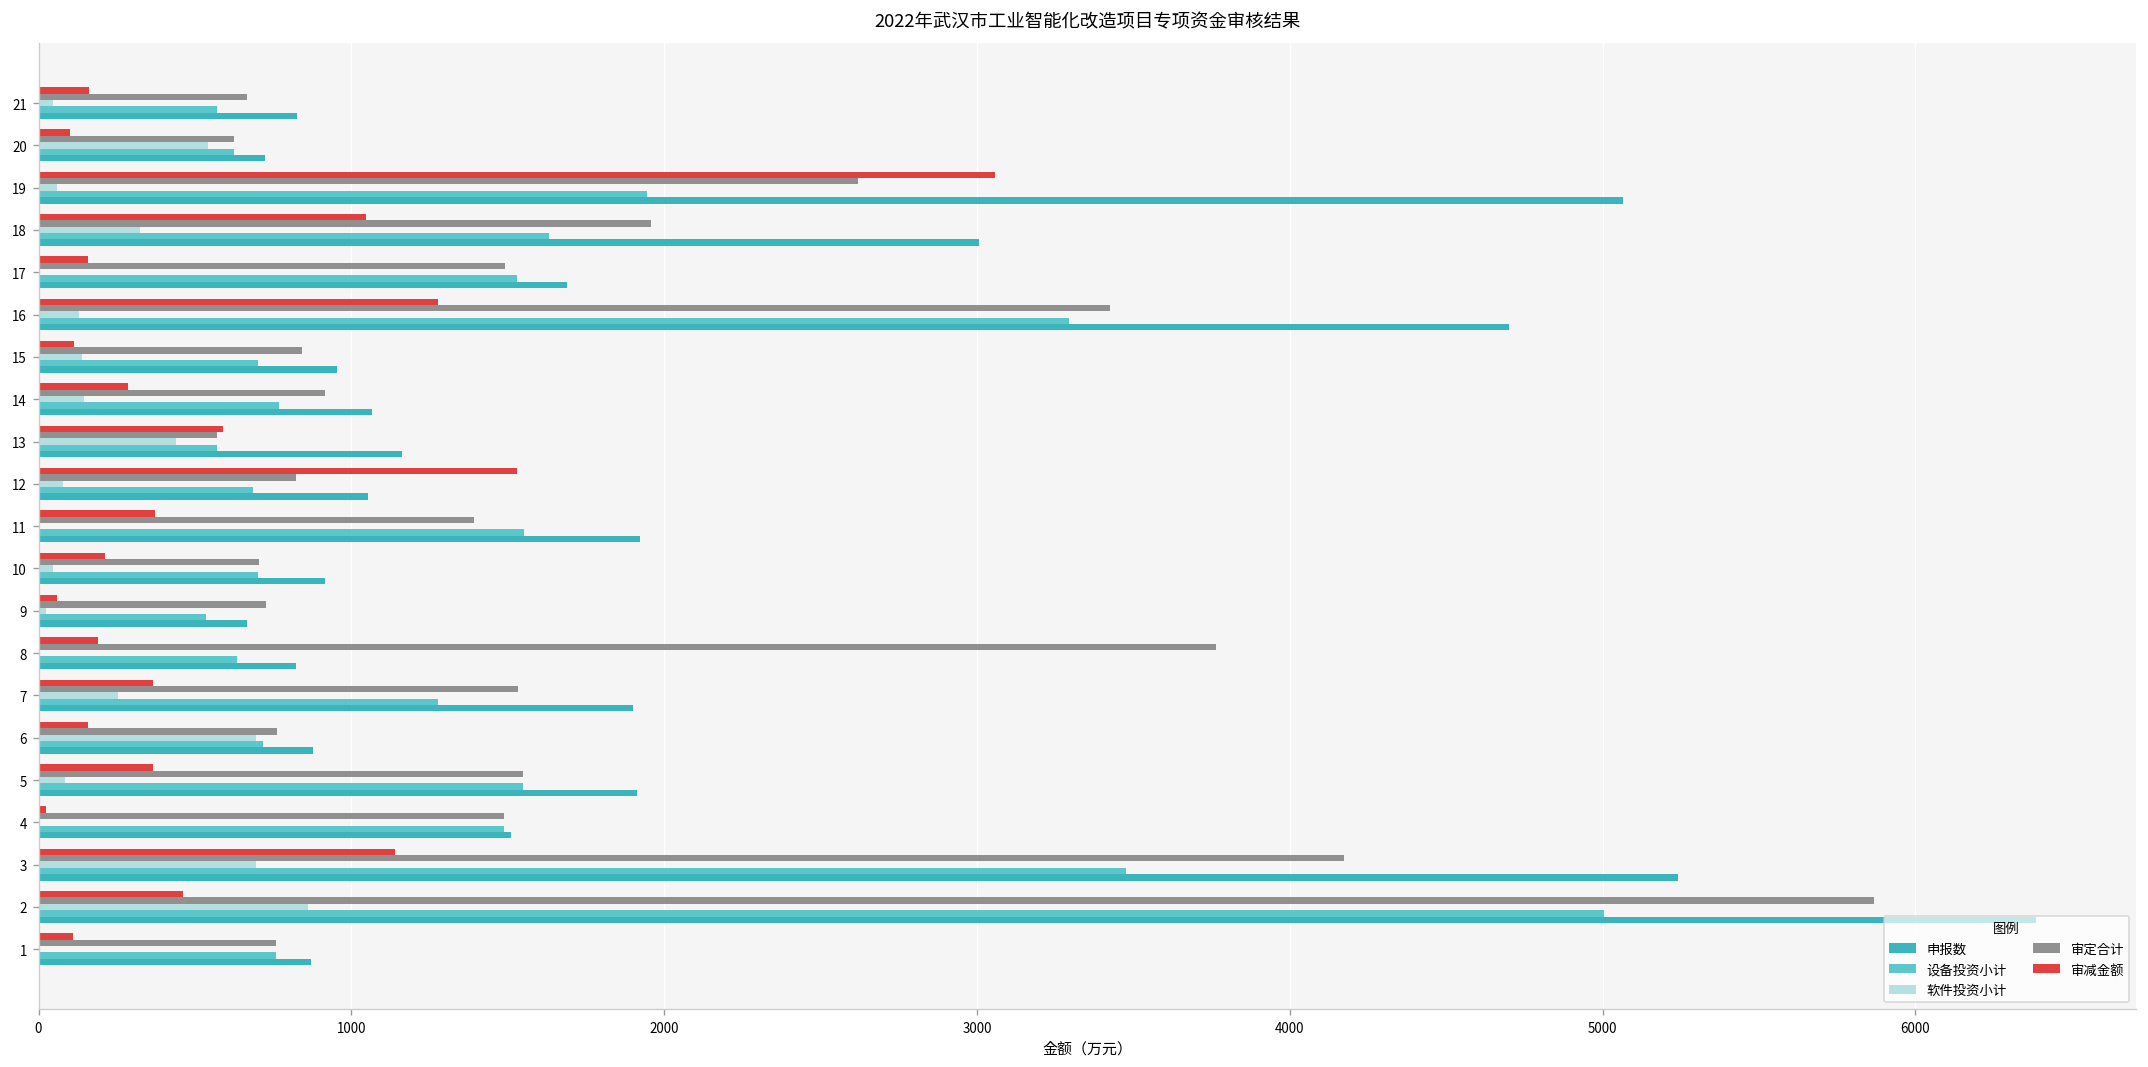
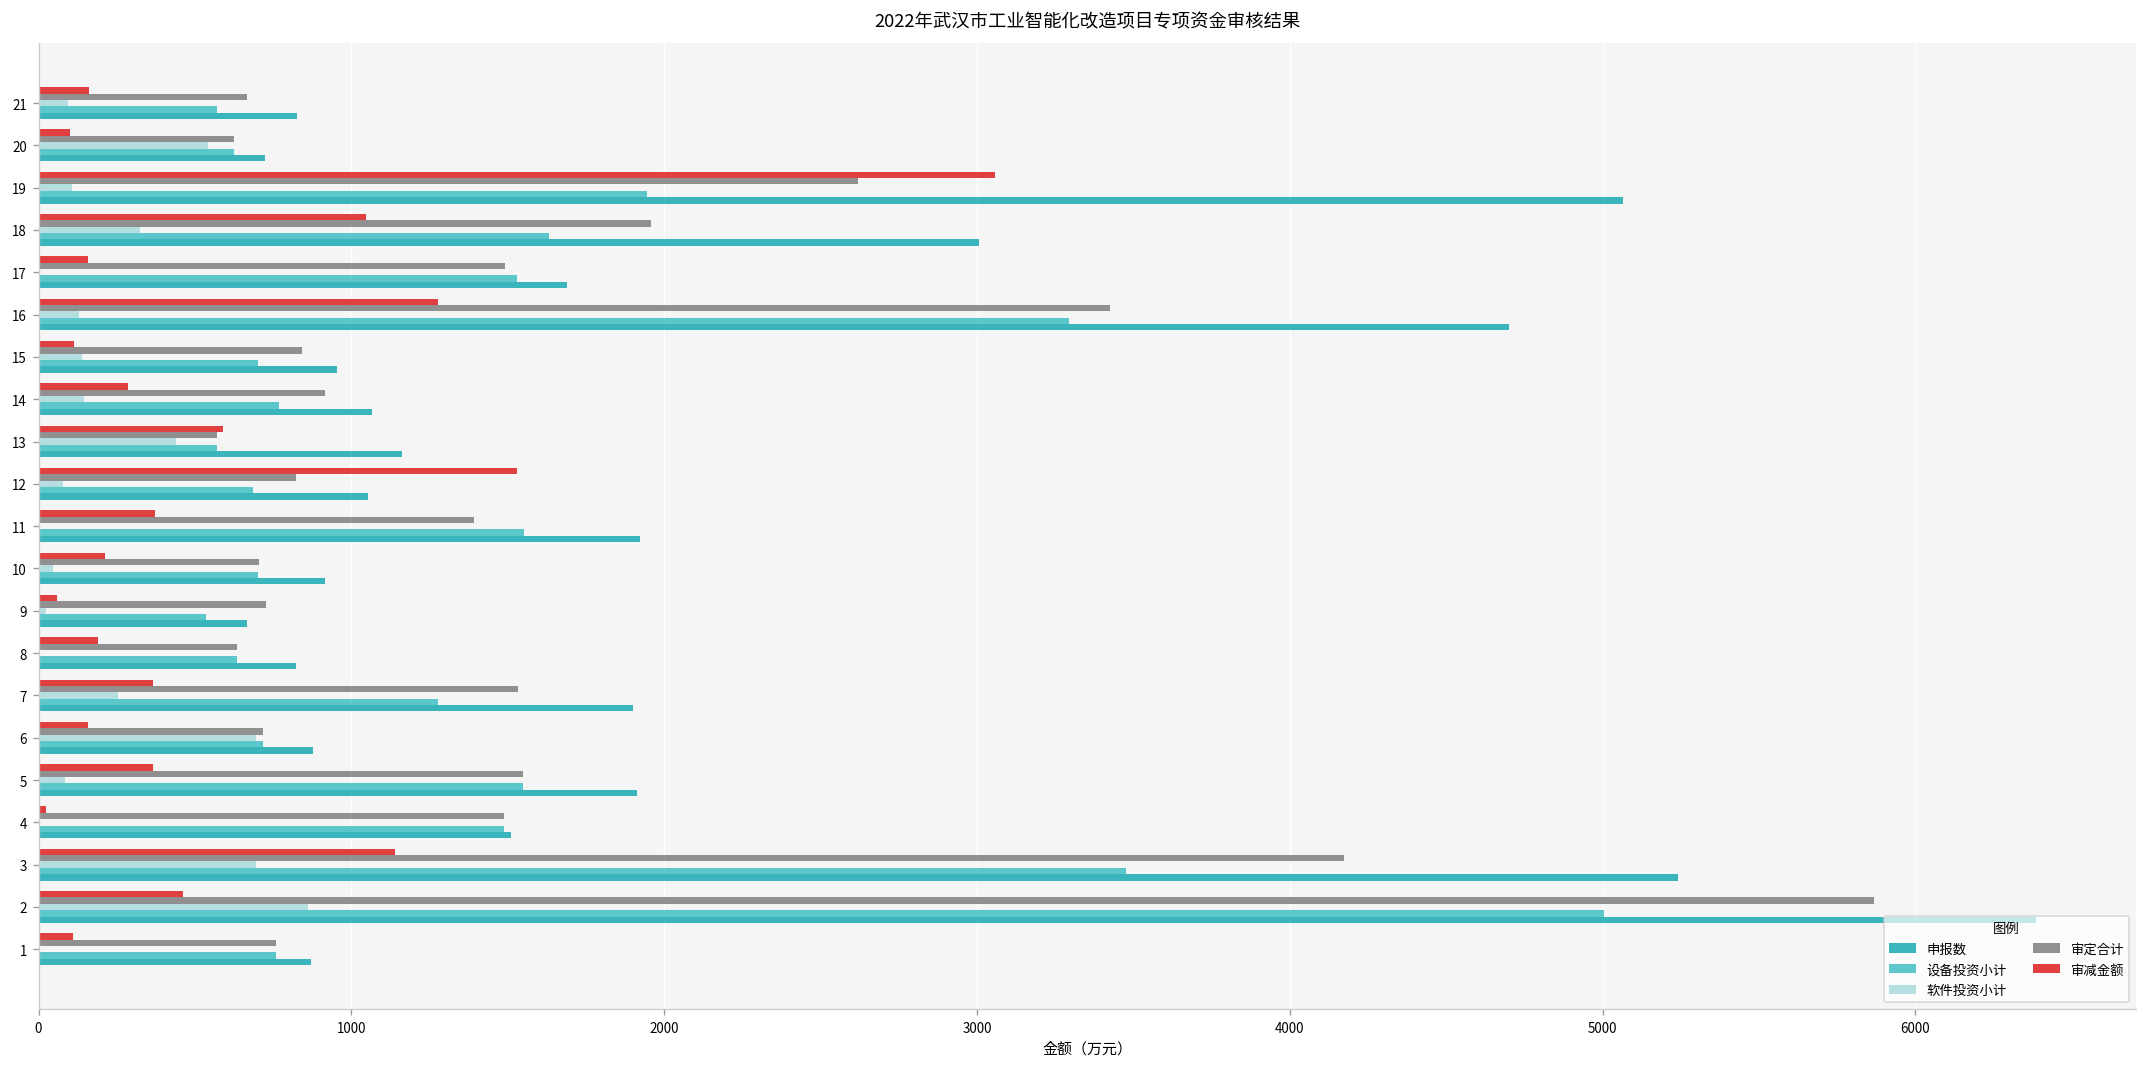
  {
    "软件投资小计": {
-     "21": 50,
+     "21": 90,
      "20": 540,
-     "19": 60,
+     "19": 110,
      "18": 330,
      "17": 0,
      "16": 130,
      "15": 140,
      "14": 150,
      "13": 440,
      "12": 80,
      "11": 0,
      "10": 50,
      "9": 20,
      "8": 0,
      "7": 260,
      "6": 700,
      "5": 80,
      "4": 0,
      "3": 700,
      "2": 860,
      "1": 0
    },
    "审定合计": {
      "21": 670,
      "20": 620,
      "19": 2620,
      "18": 1960,
      "17": 1490,
      "16": 3420,
      "15": 840,
      "14": 910,
      "13": 570,
      "12": 820,
      "11": 1390,
      "10": 700,
      "9": 730,
-     "8": 3760,
+     "8": 630,
      "7": 1530,
-     "6": 760,
+     "6": 720,
      "5": 1550,
      "4": 1490,
      "3": 4170,
      "2": 5870,
      "1": 760
    },
    "审减金额": {
      "21": 160,
      "20": 100,
      "19": 3060,
      "18": 1050,
      "17": 160,
      "16": 1280,
      "15": 110,
      "14": 290,
      "13": 590,
      "12": 1530,
      "11": 370,
      "10": 210,
      "9": 60,
      "8": 190,
      "7": 370,
      "6": 160,
      "5": 360,
      "4": 20,
      "3": 1140,
      "2": 460,
      "1": 110
    }
  }
